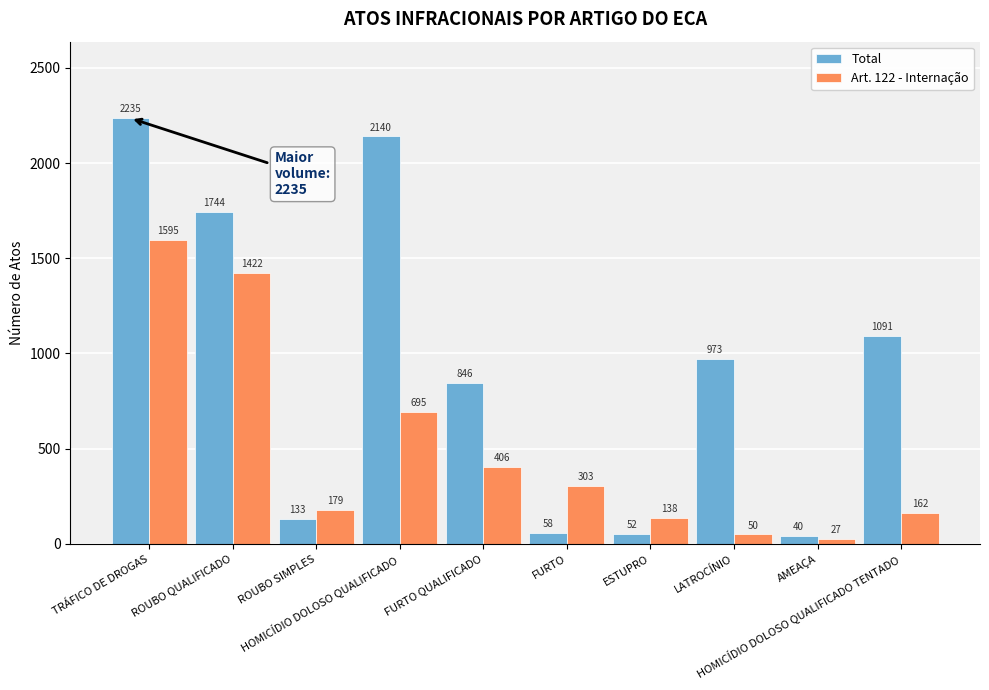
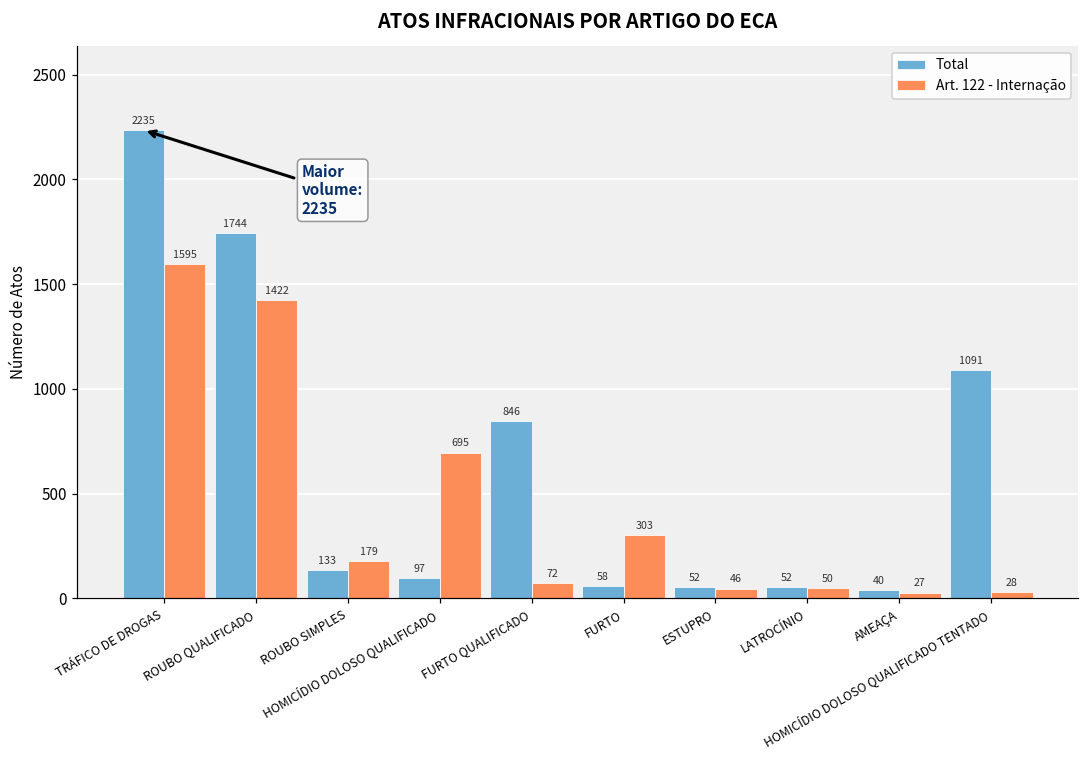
  {
    "Total": {
      "TRÁFICO DE DROGAS": 2235,
      "ROUBO QUALIFICADO": 1744,
      "ROUBO SIMPLES": 133,
-     "HOMICÍDIO DOLOSO QUALIFICADO": 2140,
+     "HOMICÍDIO DOLOSO QUALIFICADO": 97,
      "FURTO QUALIFICADO": 846,
      "FURTO": 58,
      "ESTUPRO": 52,
-     "LATROCÍNIO": 973,
+     "LATROCÍNIO": 52,
      "AMEAÇA": 40,
      "HOMICÍDIO DOLOSO QUALIFICADO TENTADO": 1091
    },
    "Art. 122 - Internação": {
      "TRÁFICO DE DROGAS": 1595,
      "ROUBO QUALIFICADO": 1422,
      "ROUBO SIMPLES": 179,
      "HOMICÍDIO DOLOSO QUALIFICADO": 695,
-     "FURTO QUALIFICADO": 406,
+     "FURTO QUALIFICADO": 72,
      "FURTO": 303,
-     "ESTUPRO": 138,
+     "ESTUPRO": 46,
      "LATROCÍNIO": 50,
      "AMEAÇA": 27,
-     "HOMICÍDIO DOLOSO QUALIFICADO TENTADO": 162
+     "HOMICÍDIO DOLOSO QUALIFICADO TENTADO": 28
    }
  }
